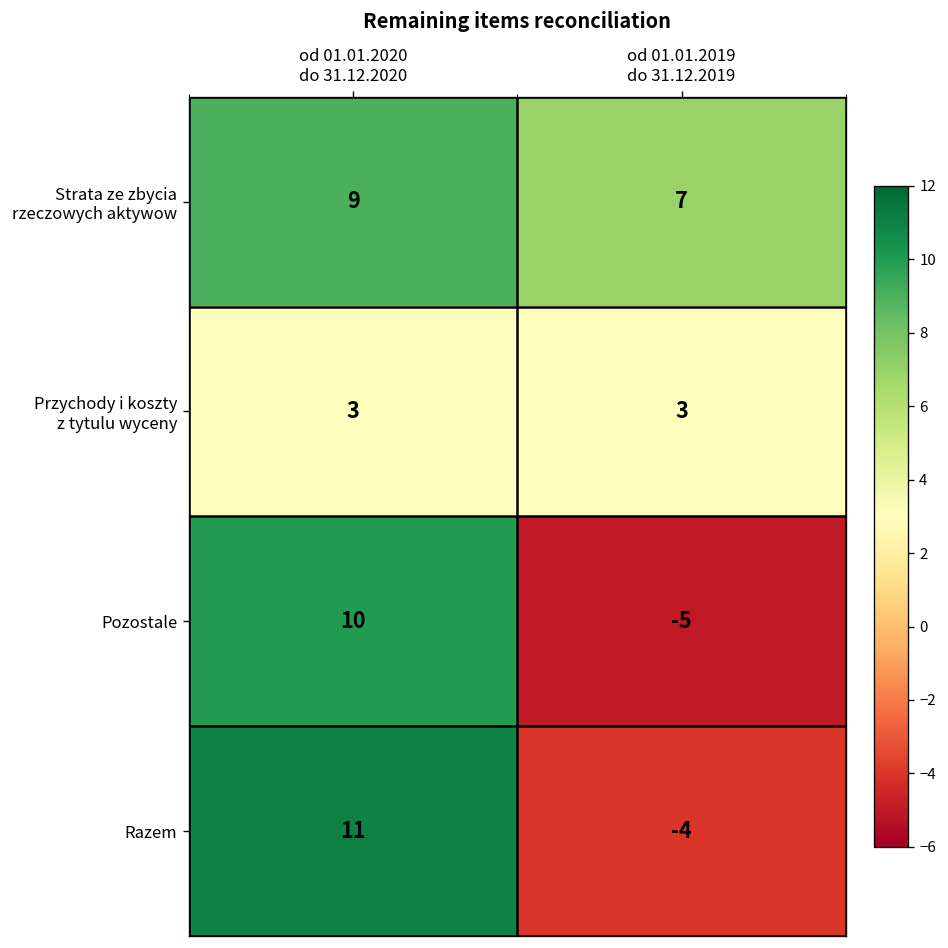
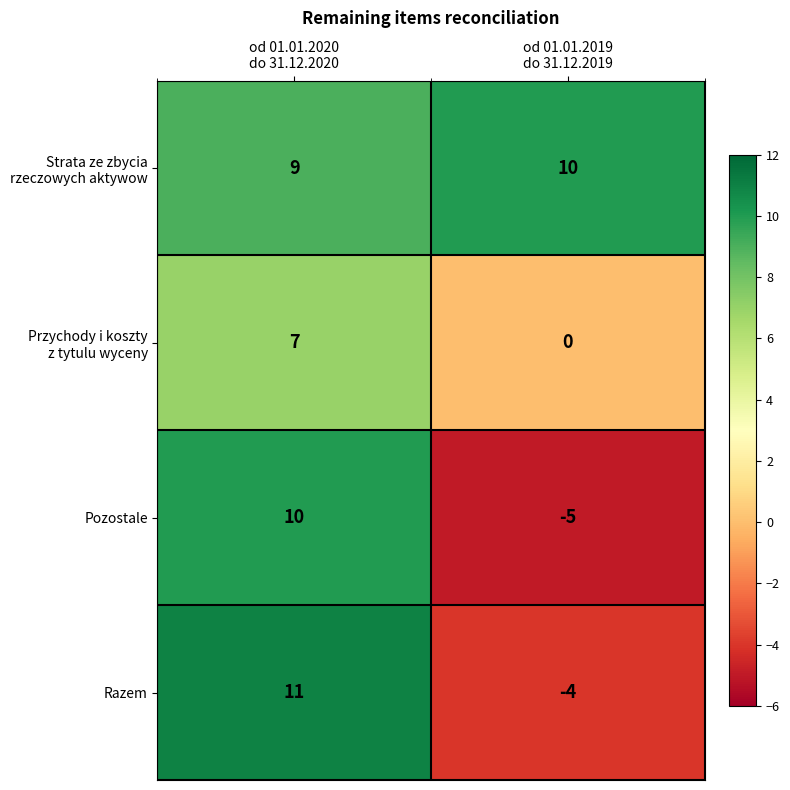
  {
    "Strata ze zbycia rzeczowych aktywow": {
      "od 01.01.2020 do 31.12.2020": 9,
-     "od 01.01.2019 do 31.12.2019": 7
+     "od 01.01.2019 do 31.12.2019": 10
    },
    "Przychody i koszty z tytulu wyceny": {
-     "od 01.01.2020 do 31.12.2020": 3,
-     "od 01.01.2019 do 31.12.2019": 3
+     "od 01.01.2020 do 31.12.2020": 7,
+     "od 01.01.2019 do 31.12.2019": 0
    },
    "Pozostale": {
      "od 01.01.2020 do 31.12.2020": 10,
      "od 01.01.2019 do 31.12.2019": -5
    },
    "Razem": {
      "od 01.01.2020 do 31.12.2020": 11,
      "od 01.01.2019 do 31.12.2019": -4
    }
  }
